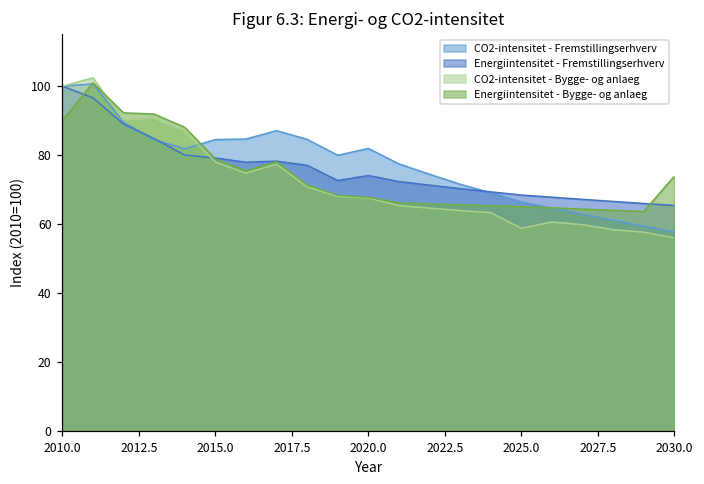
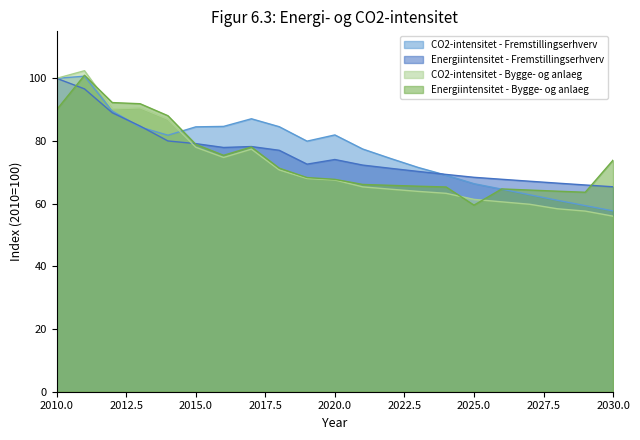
  {
    "CO2-intensitet - Bygge- og anlaeg": {
      "2015.0": 78,
-     "2025.0": 59,
+     "2025.0": 61,
      "2030.0": 56
    },
    "Energiintensitet - Bygge- og anlaeg": {
      "2010.0": 90,
-     "2025.0": 65,
+     "2025.0": 60,
      "2030.0": 74
    }
  }
